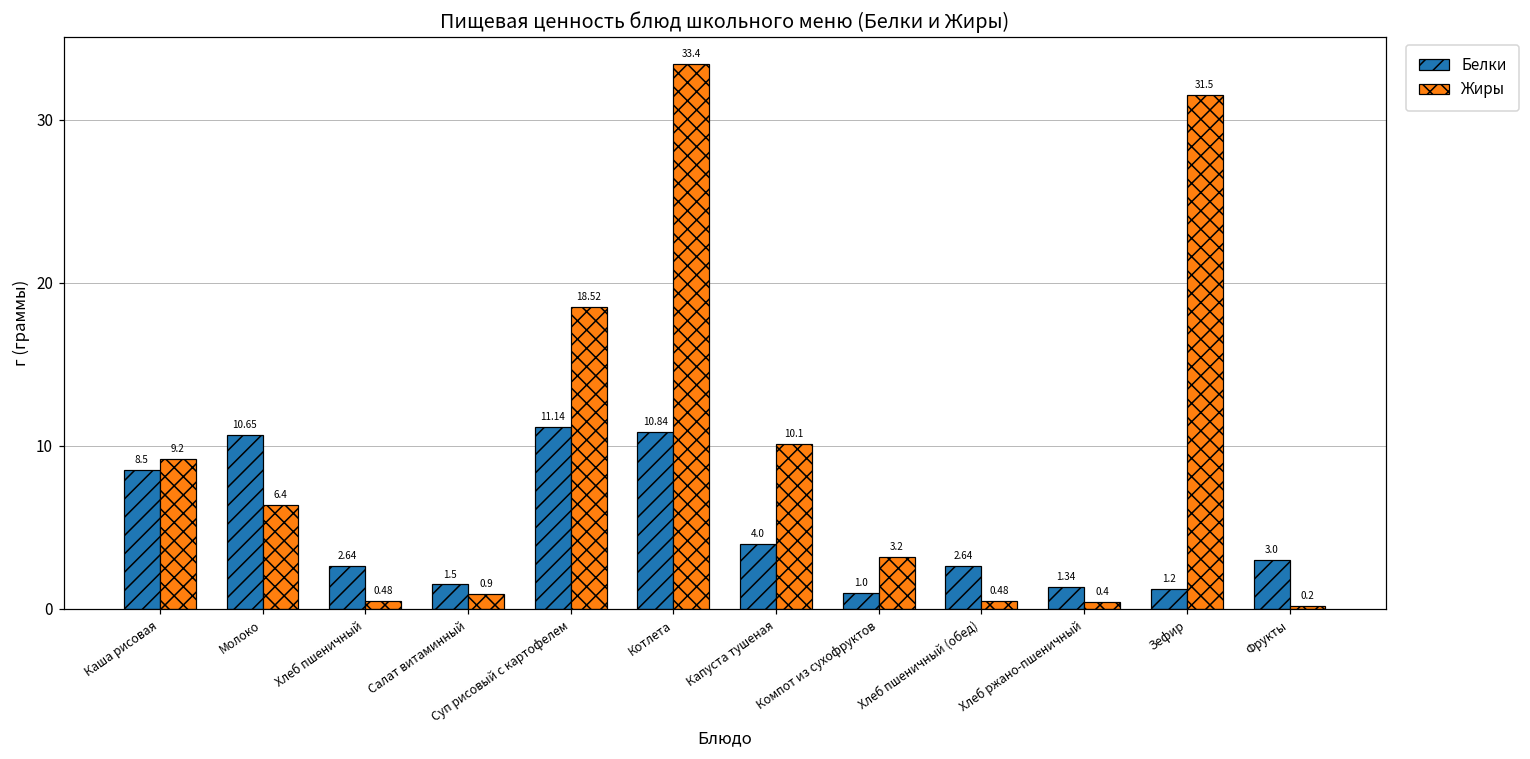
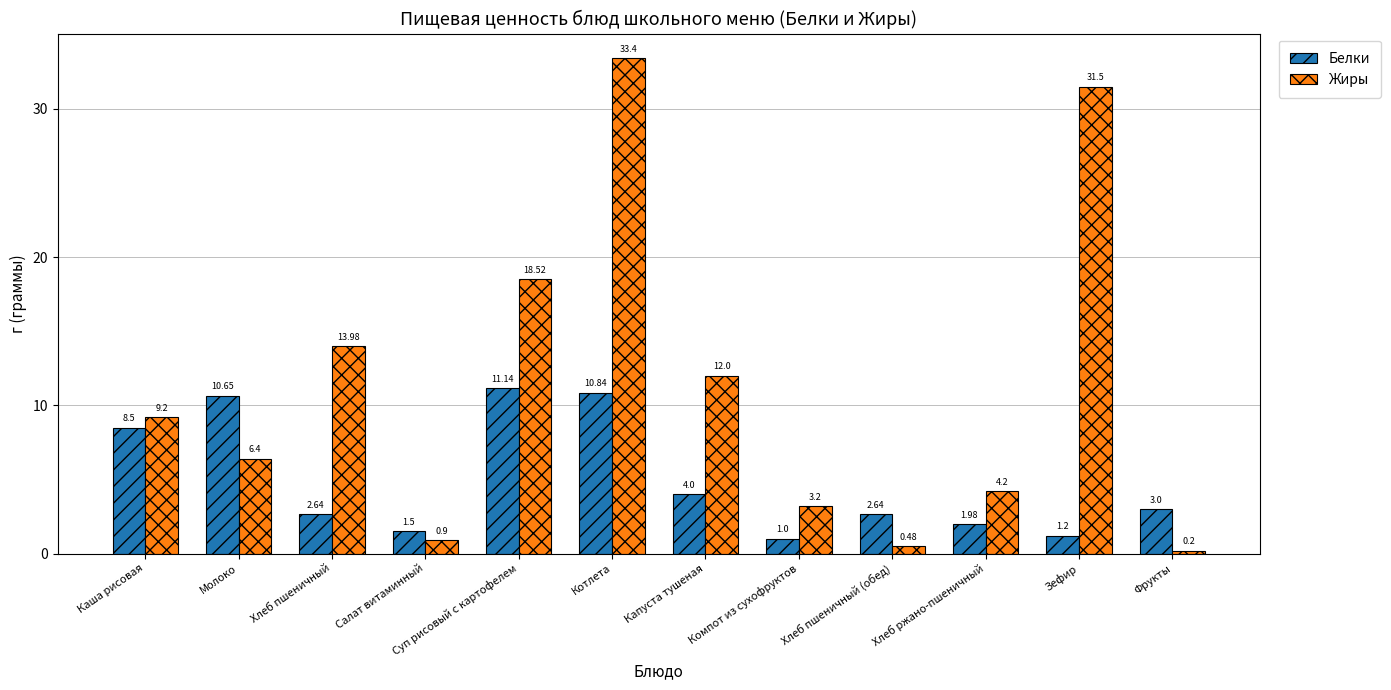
  {
    "Белки": {
      "Каша рисовая": 8.5,
      "Молоко": 10.65,
      "Хлеб пшеничный": 2.64,
      "Салат витаминный": 1.5,
      "Суп рисовый с картофелем": 11.14,
      "Котлета": 10.84,
      "Капуста тушеная": 4.0,
      "Компот из сухофруктов": 1.0,
      "Хлеб пшеничный (обед)": 2.64,
-     "Хлеб ржано-пшеничный": 1.34,
+     "Хлеб ржано-пшеничный": 1.98,
      "Зефир": 1.2,
      "Фрукты": 3.0
    },
    "Жиры": {
      "Каша рисовая": 9.2,
      "Молоко": 6.4,
-     "Хлеб пшеничный": 0.48,
+     "Хлеб пшеничный": 13.98,
      "Салат витаминный": 0.9,
      "Суп рисовый с картофелем": 18.52,
      "Котлета": 33.4,
-     "Капуста тушеная": 10.1,
+     "Капуста тушеная": 12.0,
      "Компот из сухофруктов": 3.2,
      "Хлеб пшеничный (обед)": 0.48,
-     "Хлеб ржано-пшеничный": 0.4,
+     "Хлеб ржано-пшеничный": 4.2,
      "Зефир": 31.5,
      "Фрукты": 0.2
    }
  }
